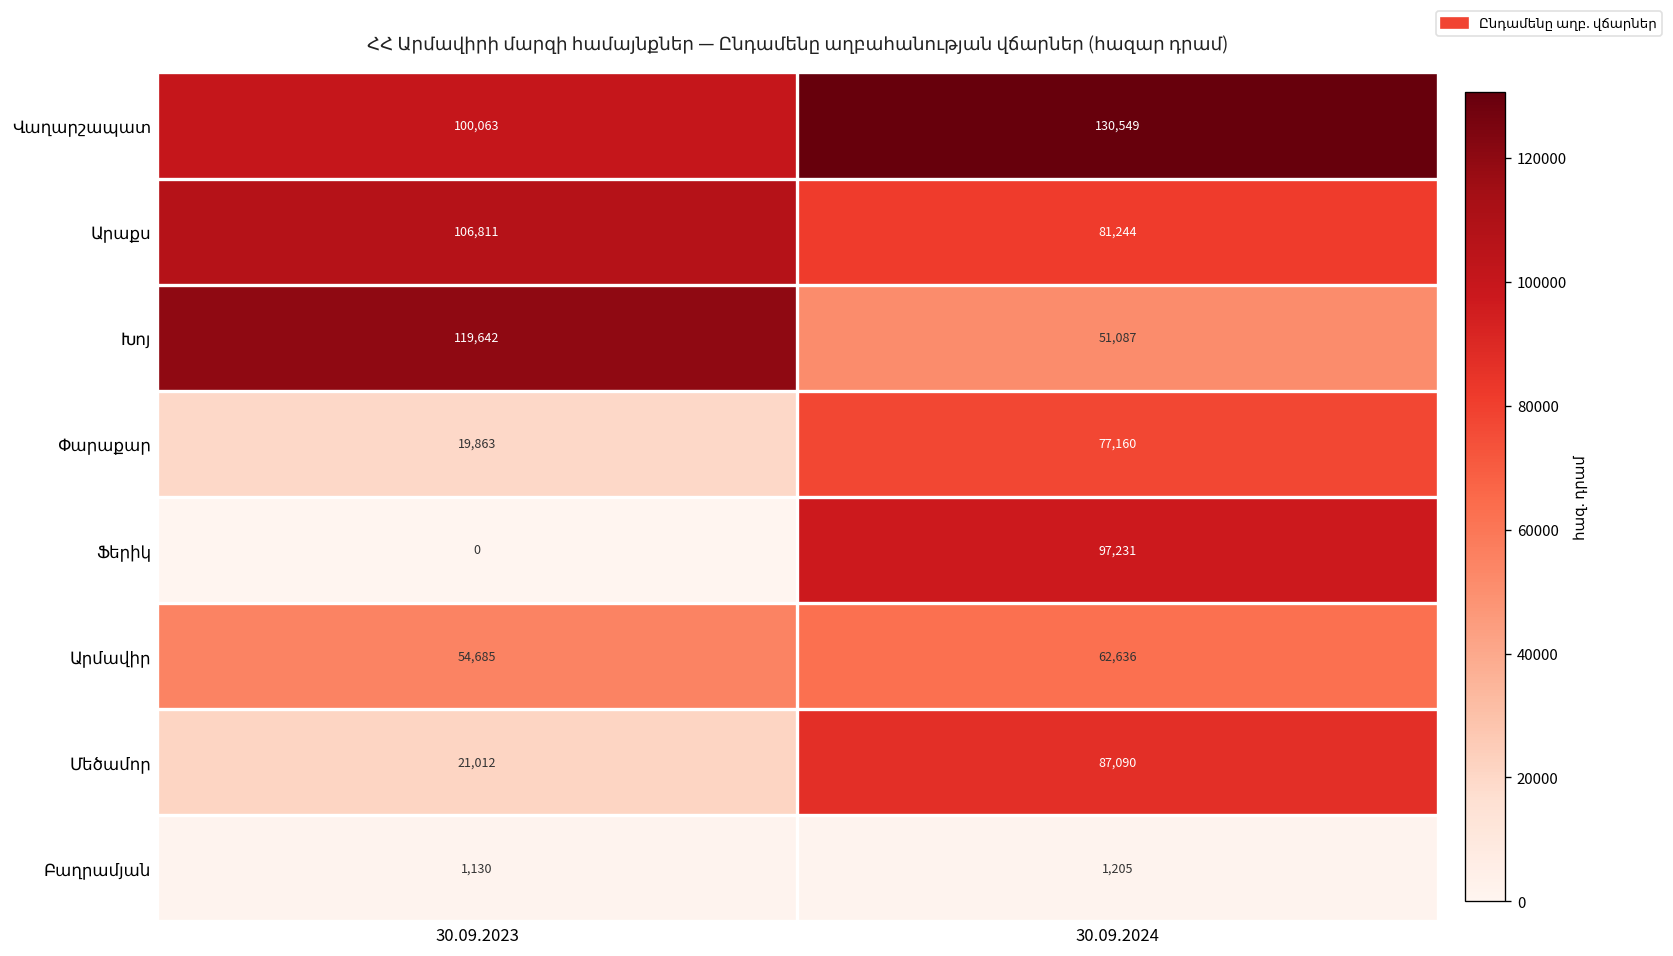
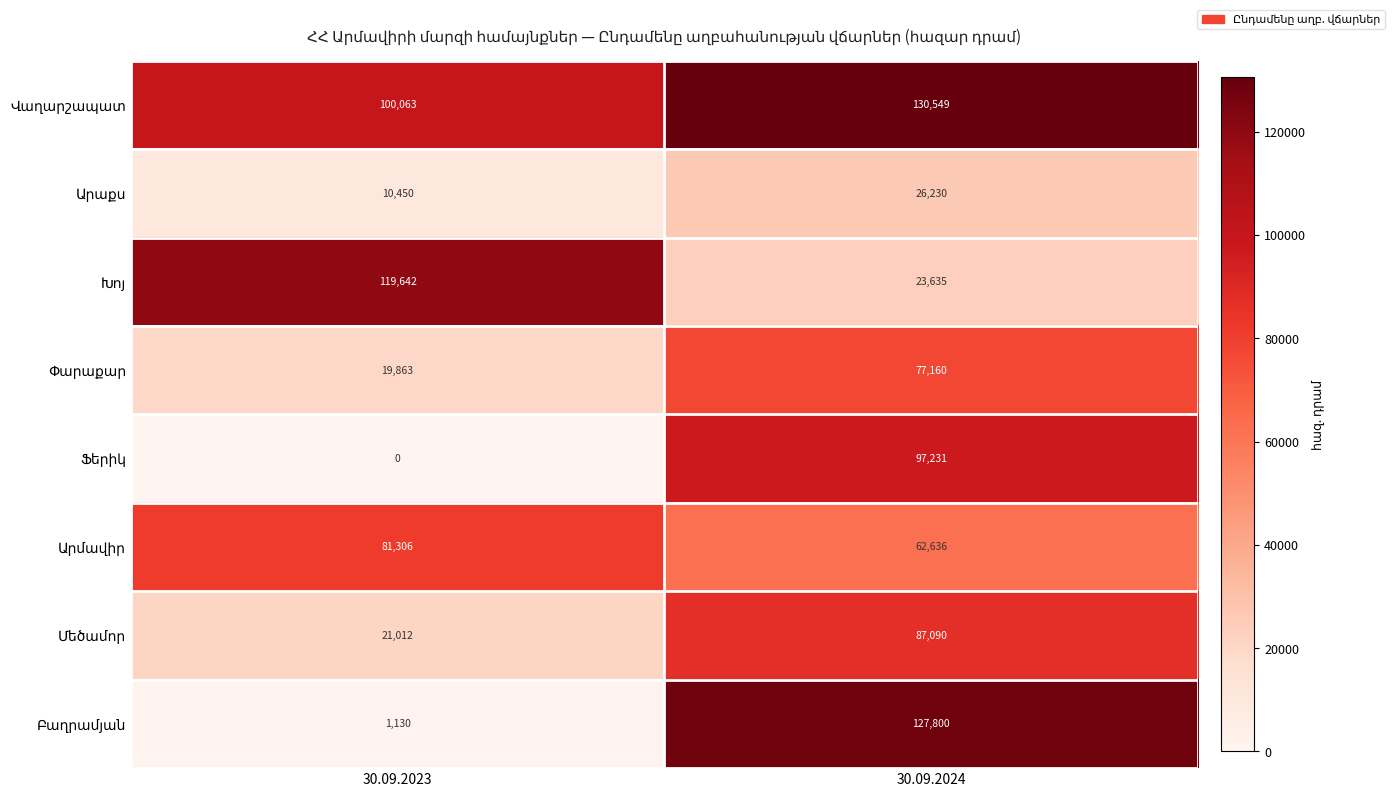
  {
    "Վաղարշապատ": {
      "30.09.2023": "100,063",
      "30.09.2024": "130,549"
    },
    "Արաքս": {
-     "30.09.2023": "106,811",
-     "30.09.2024": "81,244"
+     "30.09.2023": "10,450",
+     "30.09.2024": "26,230"
    },
    "Խոյ": {
      "30.09.2023": "119,642",
-     "30.09.2024": "51,087"
+     "30.09.2024": "23,635"
    },
    "Փարաքար": {
      "30.09.2023": "19,863",
      "30.09.2024": "77,160"
    },
    "Ֆերիկ": {
      "30.09.2023": "0",
      "30.09.2024": "97,231"
    },
    "Արմավիր": {
-     "30.09.2023": "54,685",
+     "30.09.2023": "81,306",
      "30.09.2024": "62,636"
    },
    "Մեծամոր": {
      "30.09.2023": "21,012",
      "30.09.2024": "87,090"
    },
    "Բաղրամյան": {
      "30.09.2023": "1,130",
-     "30.09.2024": "1,205"
+     "30.09.2024": "127,800"
    }
  }
